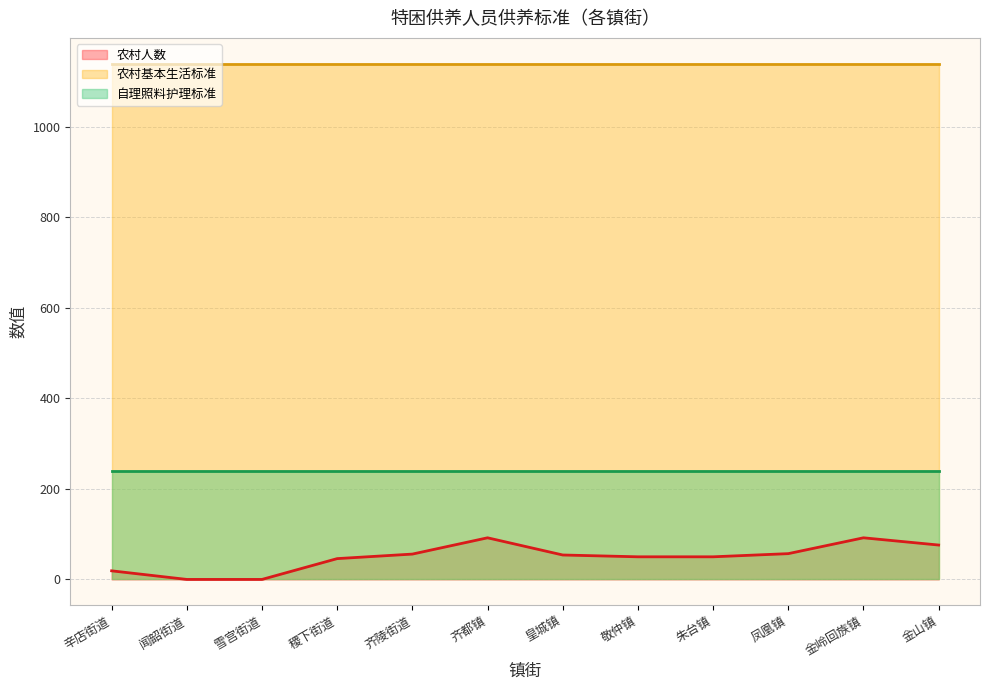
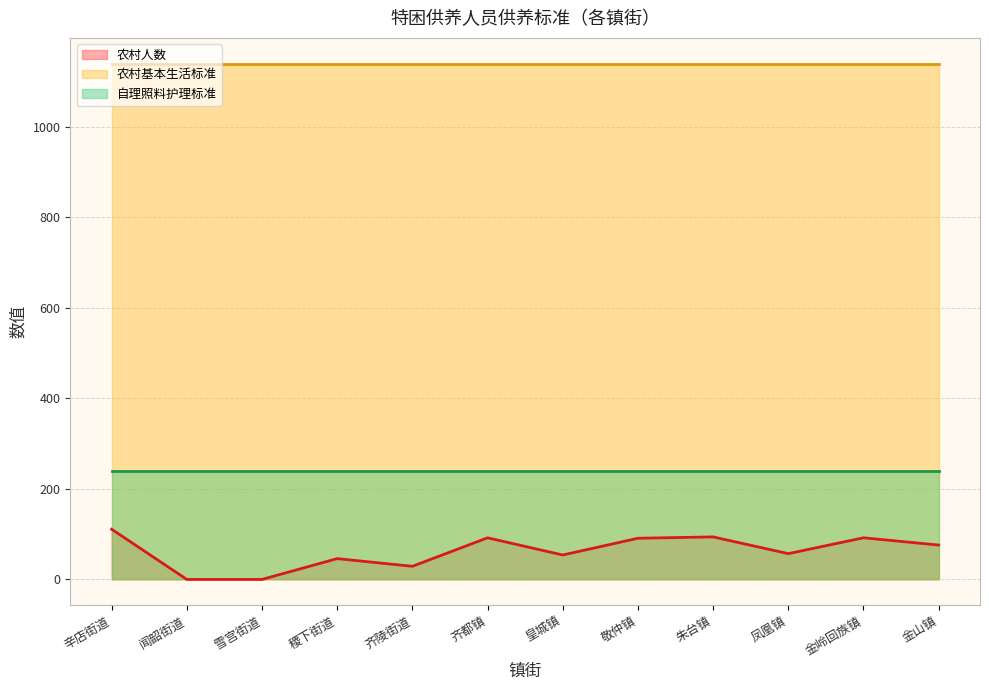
  {
    "农村人数": {
-     "辛店街道": 20,
+     "辛店街道": 110,
      "闻韶街道": 0,
      "雪宫街道": 0,
      "稷下街道": 50,
-     "齐陵街道": 60,
+     "齐陵街道": 30,
      "齐都镇": 90,
      "皇城镇": 50,
-     "敬仲镇": 50,
-     "朱台镇": 50,
+     "敬仲镇": 90,
+     "朱台镇": 90,
      "凤凰镇": 60,
      "金岭回族镇": 90,
      "金山镇": 80
    },
    "农村基本生活标准": {
      "雪宫街道": 1140,
      "稷下街道": 1140,
      "齐陵街道": 1140,
      "齐都镇": 1140,
      "皇城镇": 1140,
      "敬仲镇": 1140,
      "朱台镇": 1140,
      "凤凰镇": 1140,
      "金岭回族镇": 1140,
      "金山镇": 1140
    },
    "自理照料护理标准": {
      "辛店街道": 240,
      "闻韶街道": 240,
      "雪宫街道": 240,
      "稷下街道": 240,
      "齐陵街道": 240,
      "齐都镇": 240,
      "皇城镇": 240,
      "敬仲镇": 240,
      "朱台镇": 240,
      "凤凰镇": 240,
      "金岭回族镇": 240,
      "金山镇": 240
    }
  }
